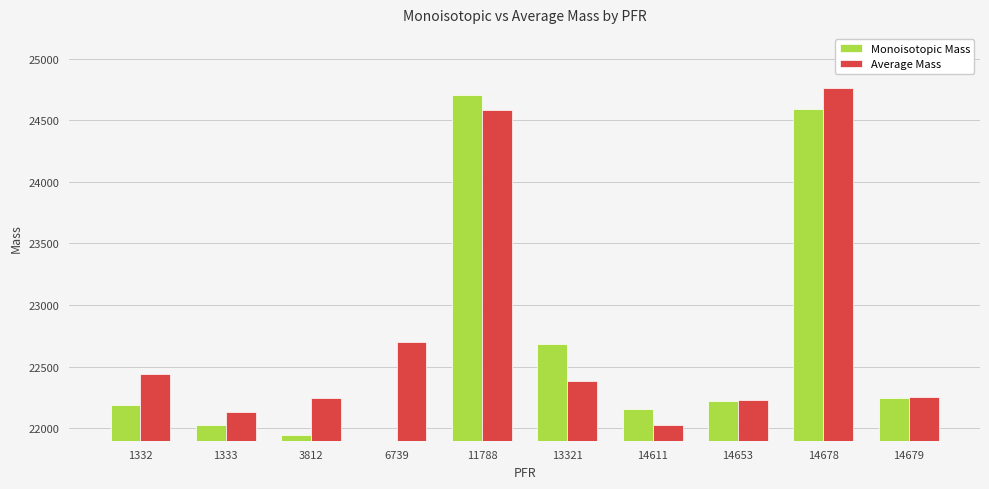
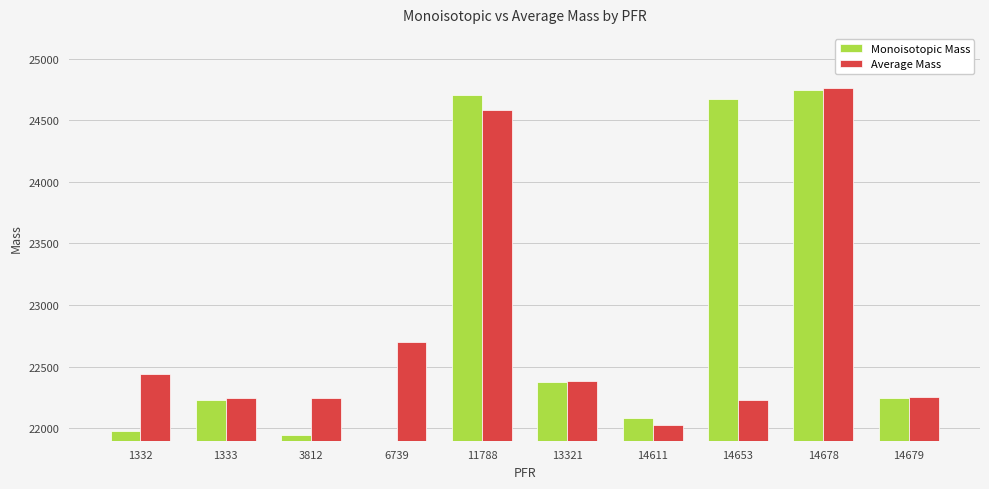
  {
    "Monoisotopic Mass": {
-     "1332": 22190,
-     "1333": 22030,
+     "1332": 21980,
+     "1333": 22230,
      "3812": 21940,
      "11788": 24710,
-     "13321": 22680,
-     "14611": 22160,
-     "14653": 22220,
-     "14678": 24590,
+     "13321": 22370,
+     "14611": 22080,
+     "14653": 24670,
+     "14678": 24750,
      "14679": 22240
    },
    "Average Mass": {
      "1332": 22440,
-     "1333": 22130,
+     "1333": 22250,
      "3812": 22250,
      "6739": 22700,
      "11788": 24580,
      "13321": 22390,
      "14611": 22020,
      "14653": 22230,
      "14678": 24760,
      "14679": 22260
    }
  }
